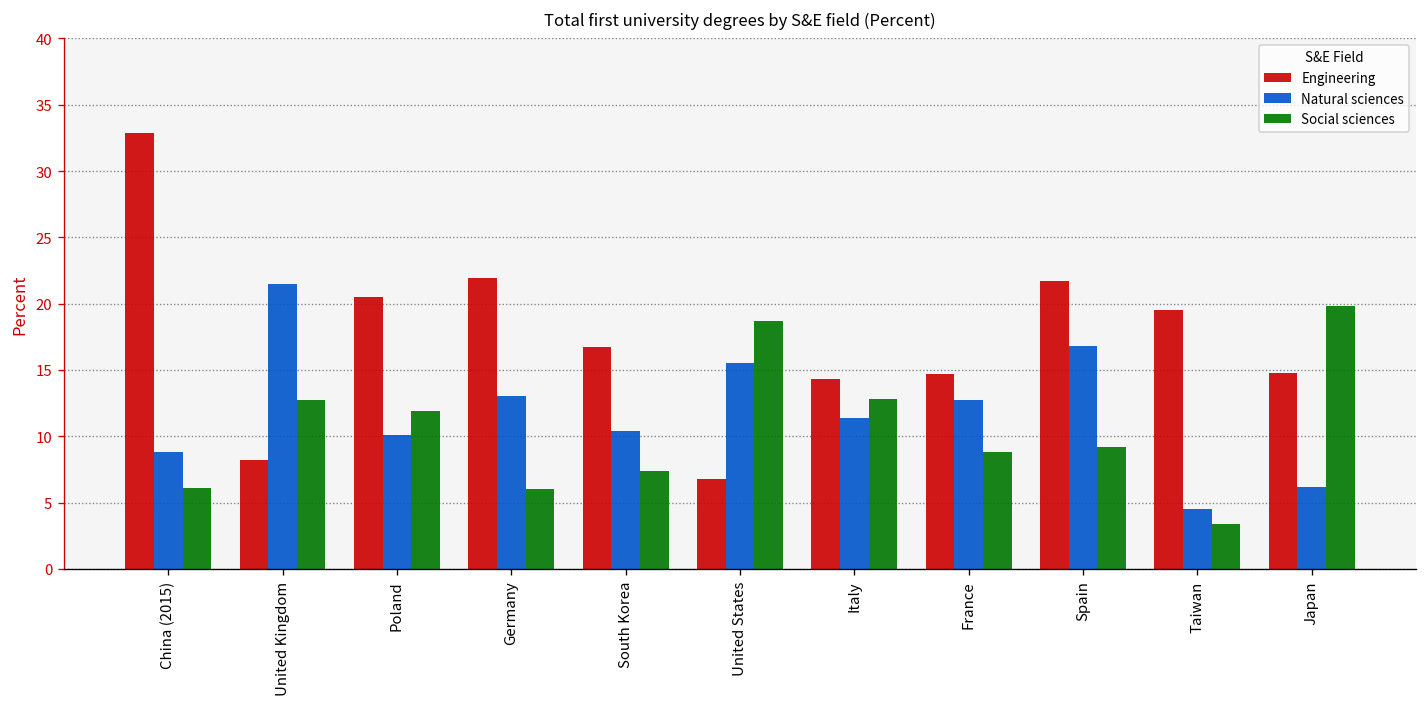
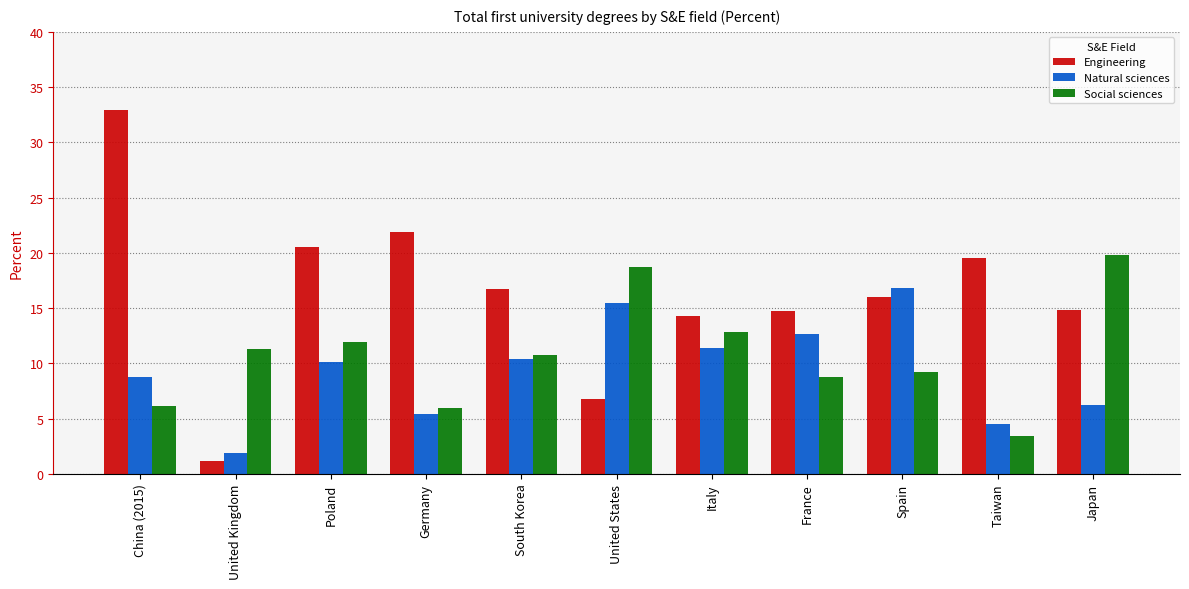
  {
    "Engineering": {
      "China (2015)": 32.9,
-     "United Kingdom": 8.2,
+     "United Kingdom": 1.2,
      "Poland": 20.5,
      "Germany": 21.9,
      "South Korea": 16.7,
      "United States": 6.8,
      "Italy": 14.3,
      "France": 14.7,
-     "Spain": 21.7,
+     "Spain": 16.0,
      "Taiwan": 19.5,
      "Japan": 14.8
    },
    "Natural sciences": {
      "China (2015)": 8.8,
-     "United Kingdom": 21.5,
+     "United Kingdom": 1.9,
      "Poland": 10.1,
-     "Germany": 13.0,
+     "Germany": 5.4,
      "South Korea": 10.4,
      "United States": 15.5,
      "Italy": 11.4,
      "France": 12.7,
      "Spain": 16.8,
      "Taiwan": 4.5,
      "Japan": 6.2
    },
    "Social sciences": {
      "China (2015)": 6.1,
-     "United Kingdom": 12.7,
+     "United Kingdom": 11.3,
      "Poland": 11.9,
      "Germany": 6.0,
-     "South Korea": 7.4,
+     "South Korea": 10.8,
      "United States": 18.7,
      "Italy": 12.8,
      "France": 8.8,
      "Spain": 9.2,
      "Taiwan": 3.4,
      "Japan": 19.8
    }
  }
